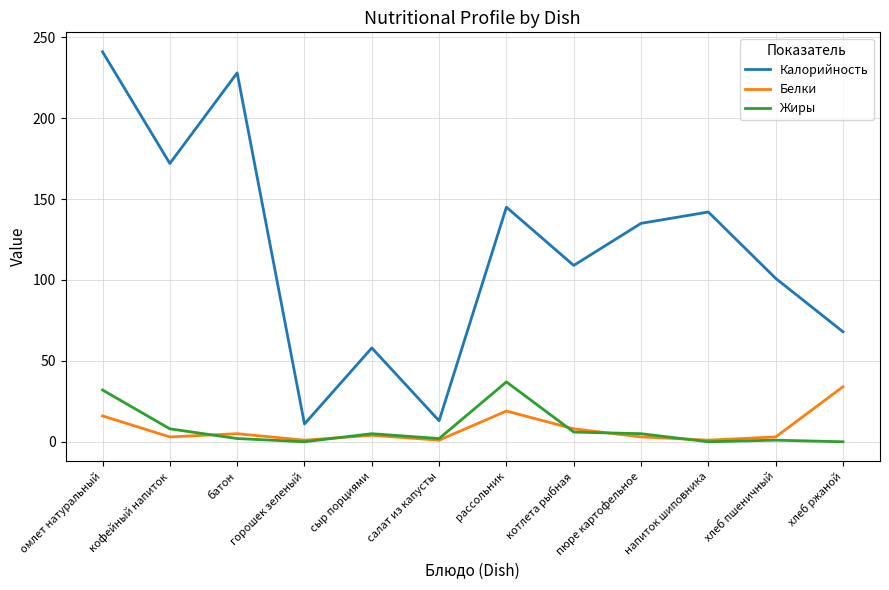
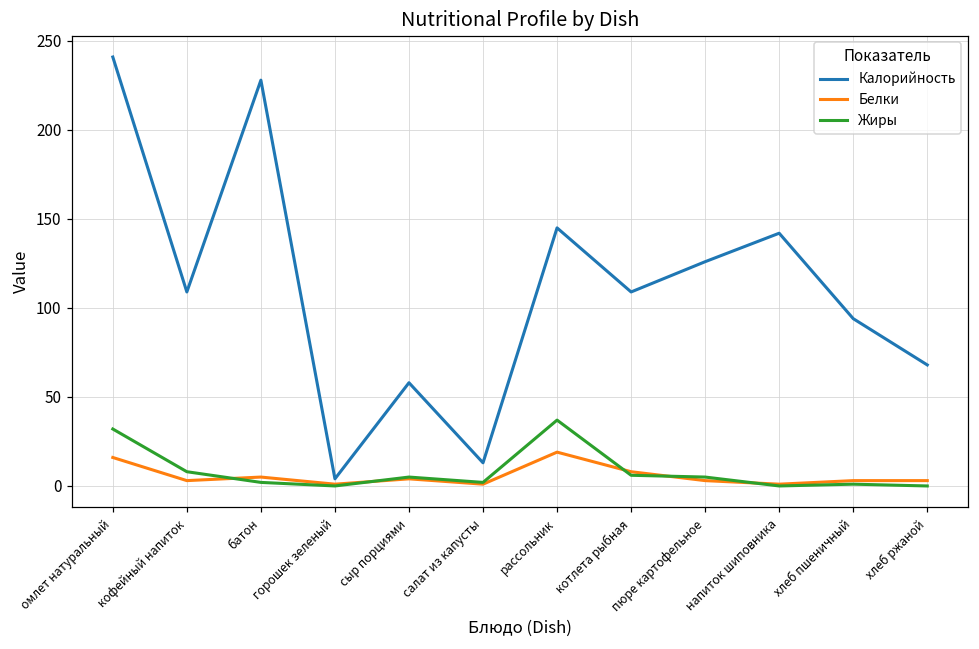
  {
    "Калорийность": {
      "омлет натуральный": 241,
-     "кофейный напиток": 172,
+     "кофейный напиток": 109,
      "батон": 228,
-     "горошек зеленый": 11,
+     "горошек зеленый": 4,
      "сыр порциями": 58,
      "салат из капусты": 13,
      "рассольник": 145,
      "котлета рыбная": 109,
-     "пюре картофельное": 135,
+     "пюре картофельное": 126,
      "напиток шиповника": 142,
-     "хлеб пшеничный": 101,
+     "хлеб пшеничный": 94,
      "хлеб ржаной": 68
    },
    "Белки": {
      "омлет натуральный": 16,
      "кофейный напиток": 3,
      "батон": 5,
      "рассольник": 19,
      "котлета рыбная": 8,
      "пюре картофельное": 3,
      "хлеб пшеничный": 3,
-     "хлеб ржаной": 34
+     "хлеб ржаной": 3
    },
    "Жиры": {
      "омлет натуральный": 32,
      "кофейный напиток": 8,
      "батон": 2,
      "рассольник": 37,
      "котлета рыбная": 6,
      "пюре картофельное": 5,
      "хлеб пшеничный": 1,
      "хлеб ржаной": 0
    }
  }
